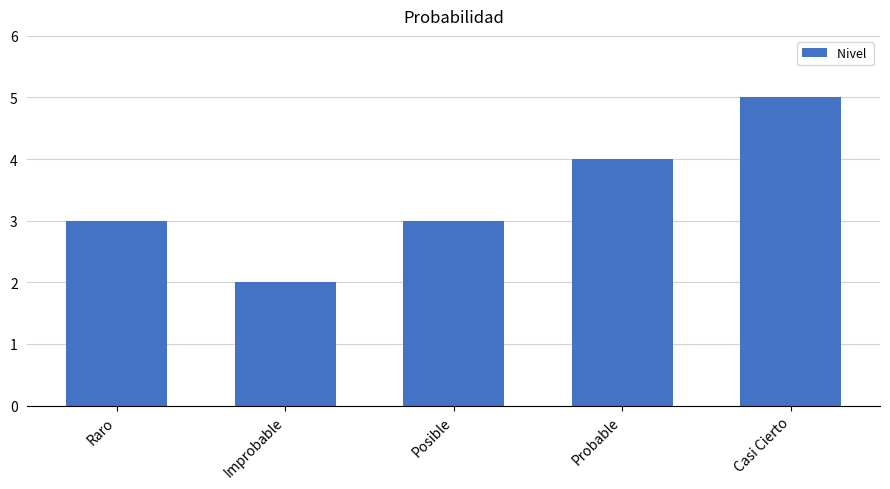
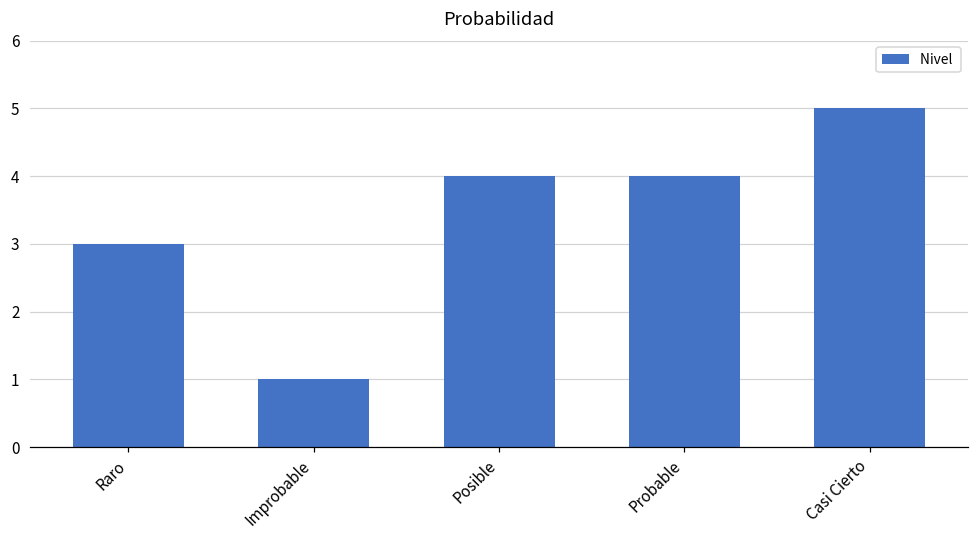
  {
    "Raro": 3,
-   "Improbable": 2,
-   "Posible": 3,
+   "Improbable": 1,
+   "Posible": 4,
    "Probable": 4,
    "Casi Cierto": 5
  }
